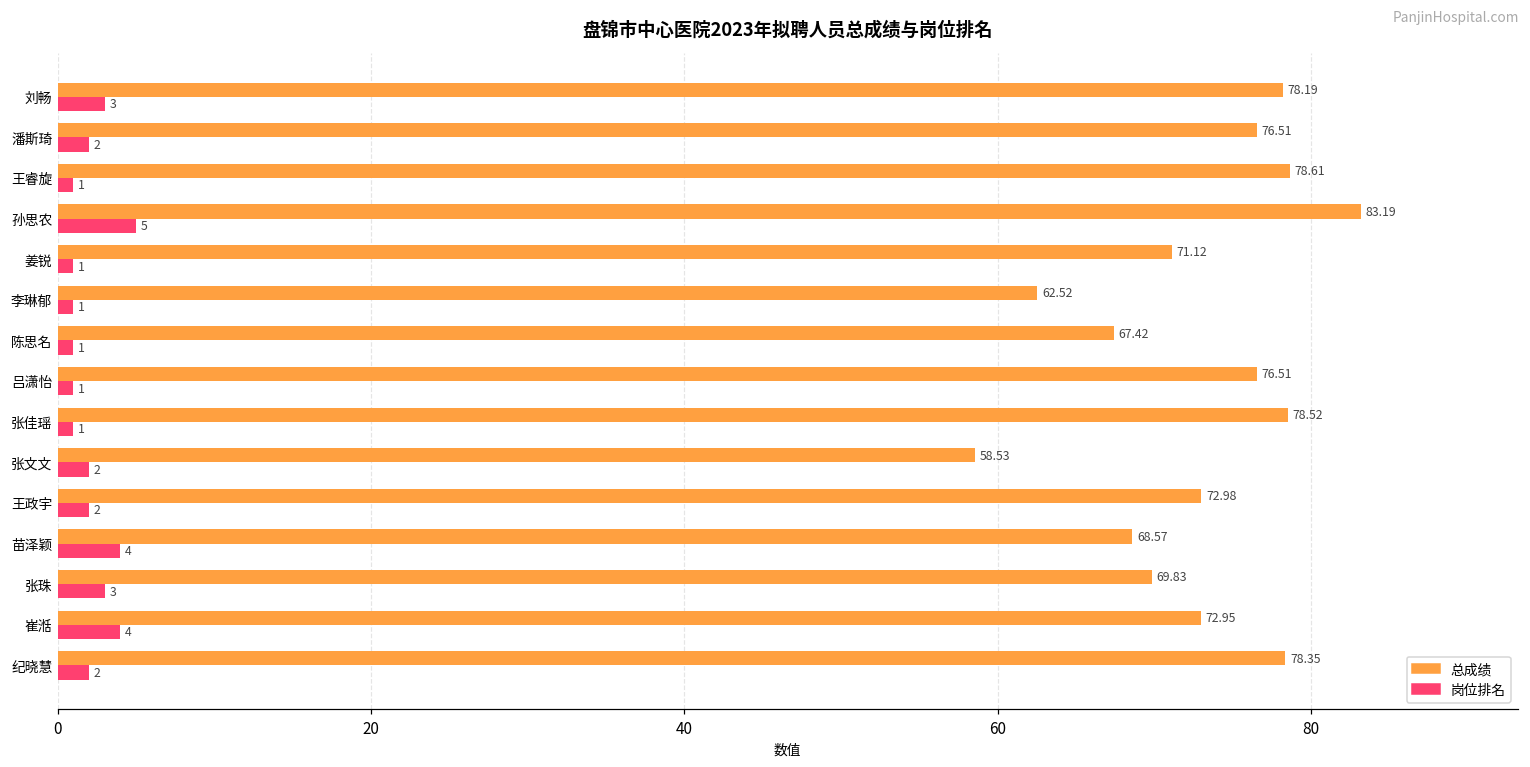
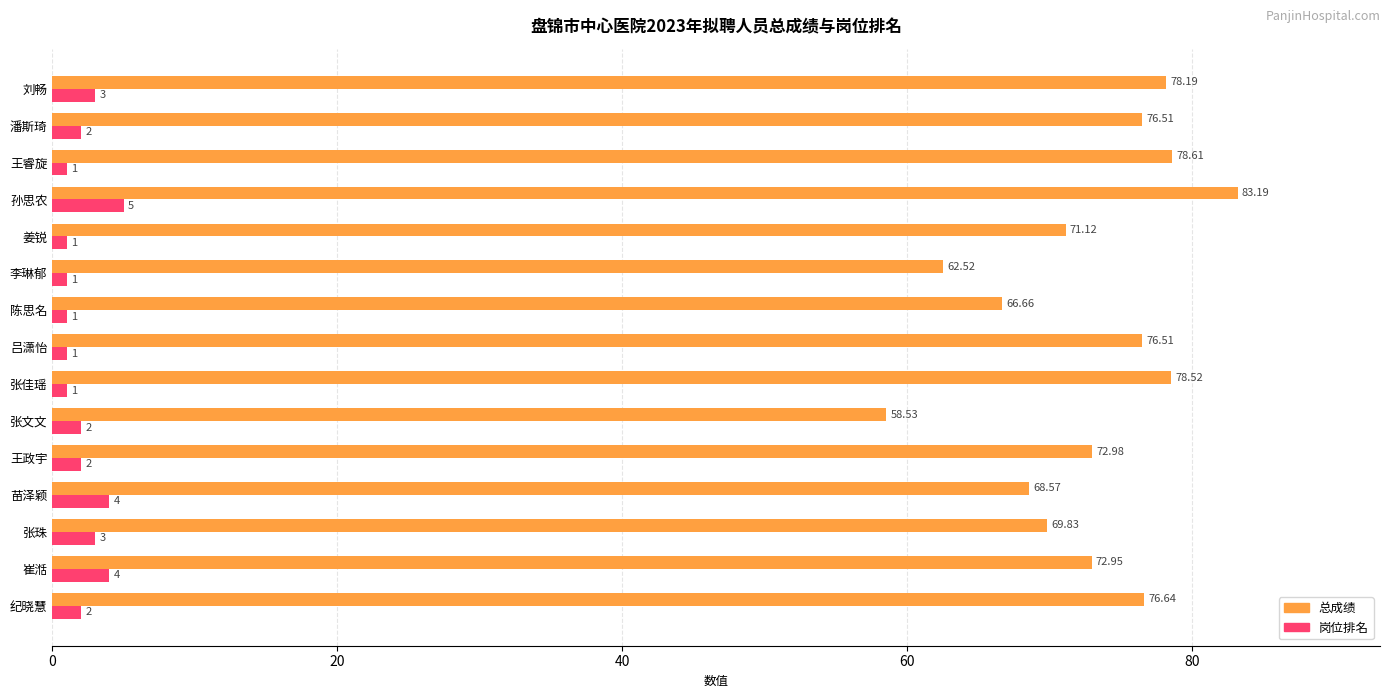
  {
    "总成绩": {
      "刘畅": 78.19,
      "潘斯琦": 76.51,
      "王睿旋": 78.61,
      "孙思农": 83.19,
      "姜锐": 71.12,
      "李琳郁": 62.52,
-     "陈思名": 67.42,
+     "陈思名": 66.66,
      "吕潇怡": 76.51,
      "张佳瑶": 78.52,
      "张文文": 58.53,
      "王政宇": 72.98,
      "苗泽颖": 68.57,
      "张珠": 69.83,
      "崔湉": 72.95,
-     "纪晓慧": 78.35
+     "纪晓慧": 76.64
    },
    "岗位排名": {
      "刘畅": 3,
      "潘斯琦": 2,
      "王睿旋": 1,
      "孙思农": 5,
      "姜锐": 1,
      "李琳郁": 1,
      "陈思名": 1,
      "吕潇怡": 1,
      "张佳瑶": 1,
      "张文文": 2,
      "王政宇": 2,
      "苗泽颖": 4,
      "张珠": 3,
      "崔湉": 4,
      "纪晓慧": 2
    }
  }
